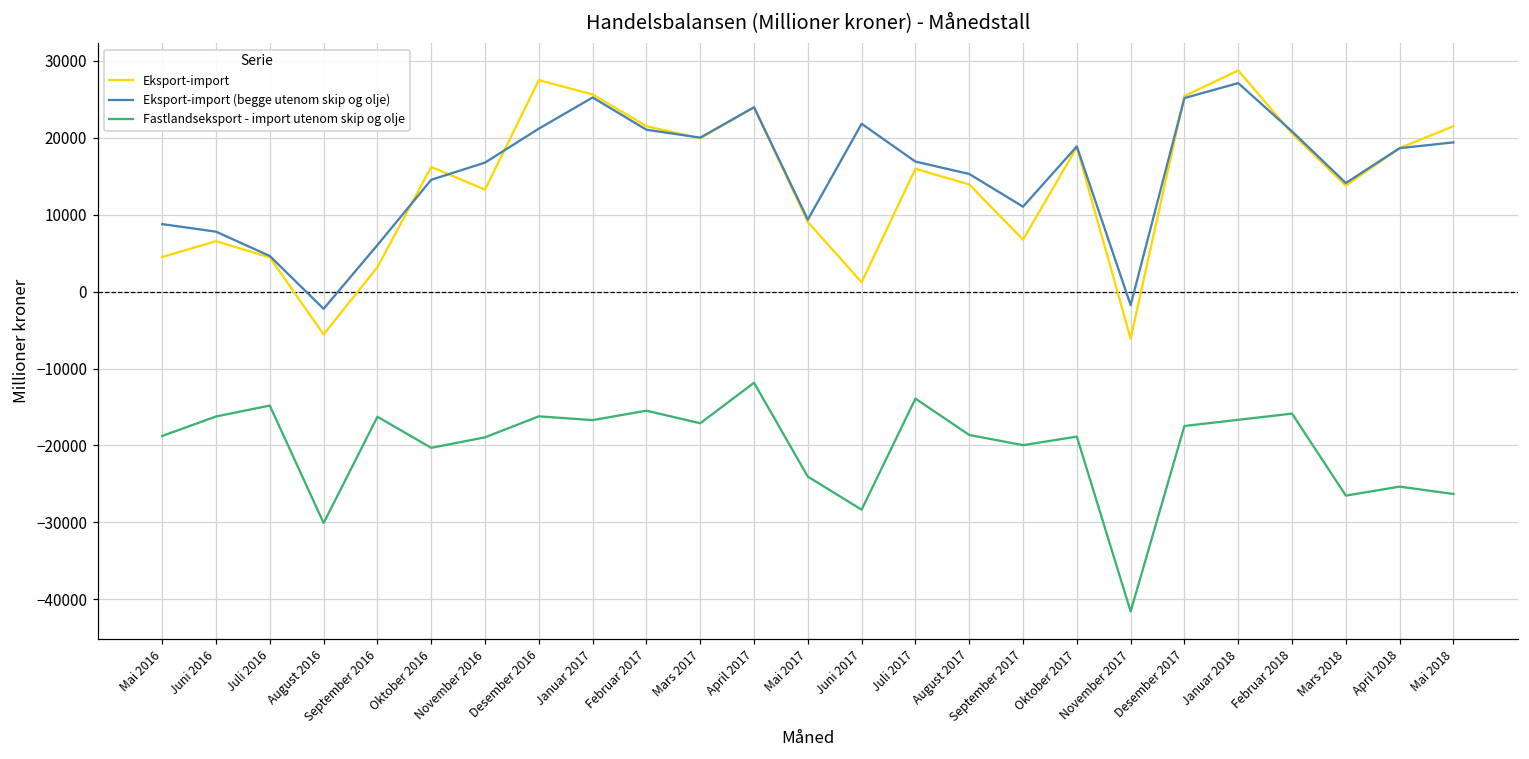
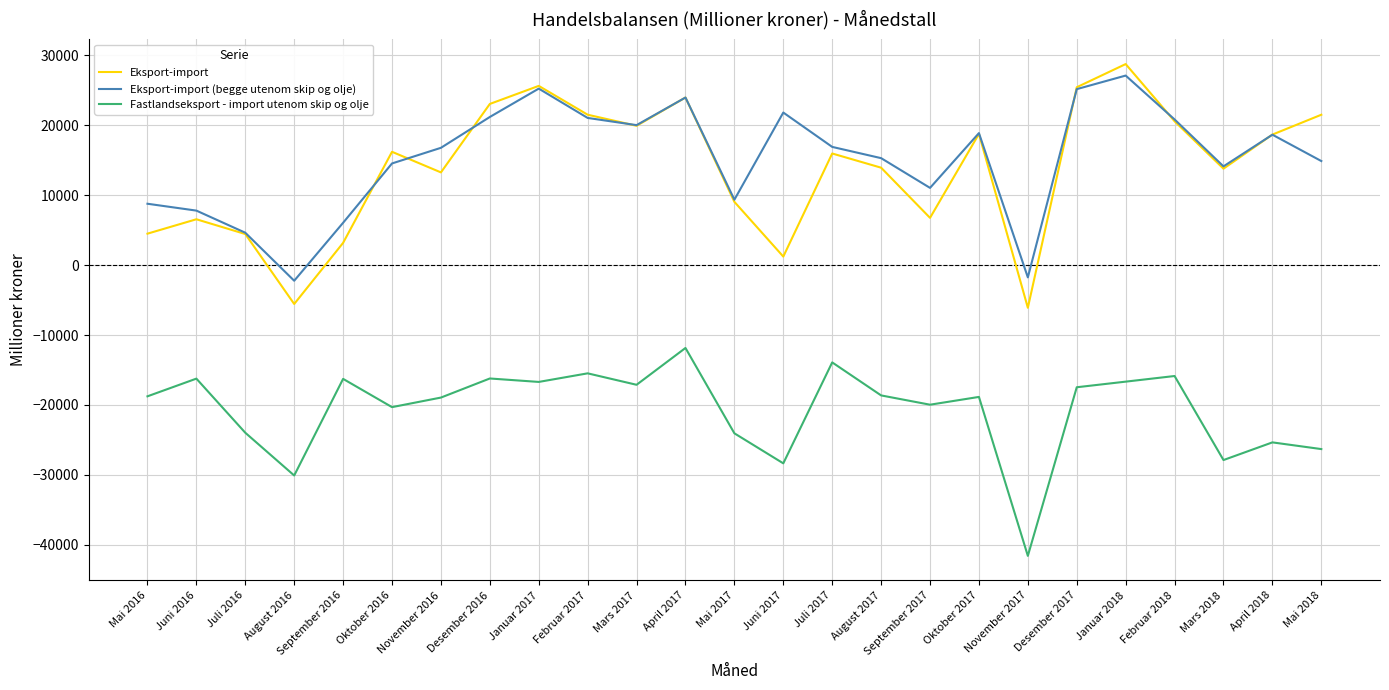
  {
    "Eksport-import": {
      "Mai 2016": 5000,
      "Juni 2016": 7000,
      "August 2016": -6000,
      "September 2016": 3000,
      "Oktober 2016": 16000,
      "November 2016": 13000,
-     "Desember 2016": 28000,
+     "Desember 2016": 23000,
      "Januar 2017": 26000,
      "Februar 2017": 22000,
      "Juni 2017": 1000,
      "Juli 2017": 16000,
      "August 2017": 14000,
      "September 2017": 7000,
      "November 2017": -6000,
      "Januar 2018": 29000,
      "Mai 2018": 22000
    },
    "Eksport-import (begge utenom skip og olje)": {
      "Mai 2016": 9000,
      "Juni 2016": 8000,
      "August 2016": -2000,
      "September 2016": 6000,
      "Oktober 2016": 15000,
      "November 2016": 17000,
      "Desember 2016": 21000,
      "Januar 2017": 25000,
      "Februar 2017": 21000,
      "Juni 2017": 22000,
      "Juli 2017": 17000,
      "August 2017": 15000,
      "September 2017": 11000,
      "November 2017": -2000,
      "Januar 2018": 27000,
-     "Mai 2018": 19000
+     "Mai 2018": 15000
    },
    "Fastlandseksport - import utenom skip og olje": {
      "Mai 2016": -19000,
      "Juni 2016": -16000,
-     "Juli 2016": -15000,
+     "Juli 2016": -24000,
      "August 2016": -30000,
      "September 2016": -16000,
      "Oktober 2016": -20000,
      "November 2016": -19000,
      "Desember 2016": -16000,
      "Januar 2017": -17000,
      "Februar 2017": -15000,
      "Mars 2017": -17000,
      "April 2017": -12000,
      "Mai 2017": -24000,
      "Juni 2017": -28000,
      "Juli 2017": -14000,
      "August 2017": -19000,
      "September 2017": -20000,
      "Oktober 2017": -19000,
      "November 2017": -42000,
      "Desember 2017": -17000,
      "Januar 2018": -17000,
      "Februar 2018": -16000,
-     "Mars 2018": -27000,
+     "Mars 2018": -28000,
      "April 2018": -25000,
      "Mai 2018": -26000
    }
  }
